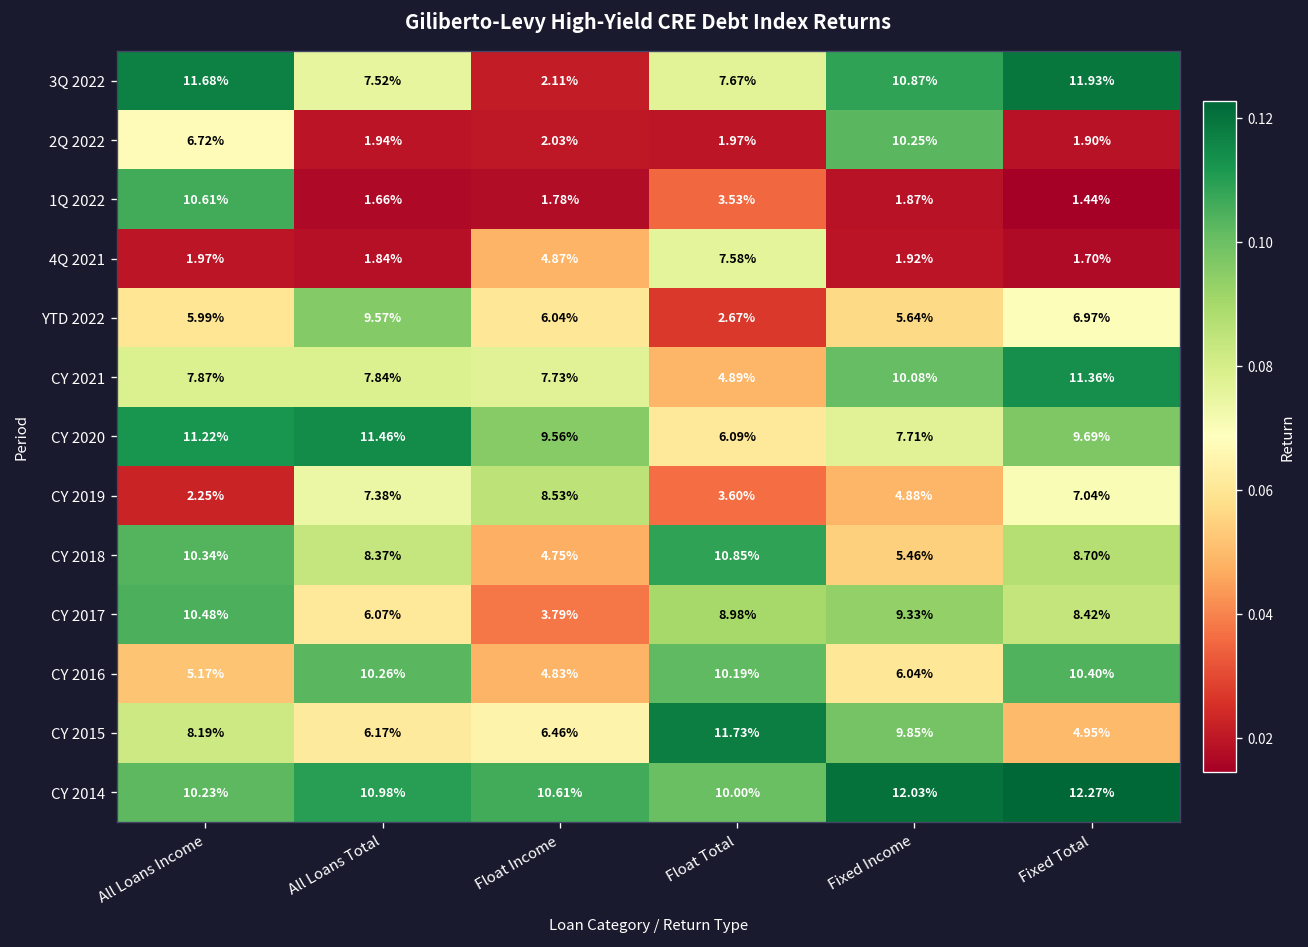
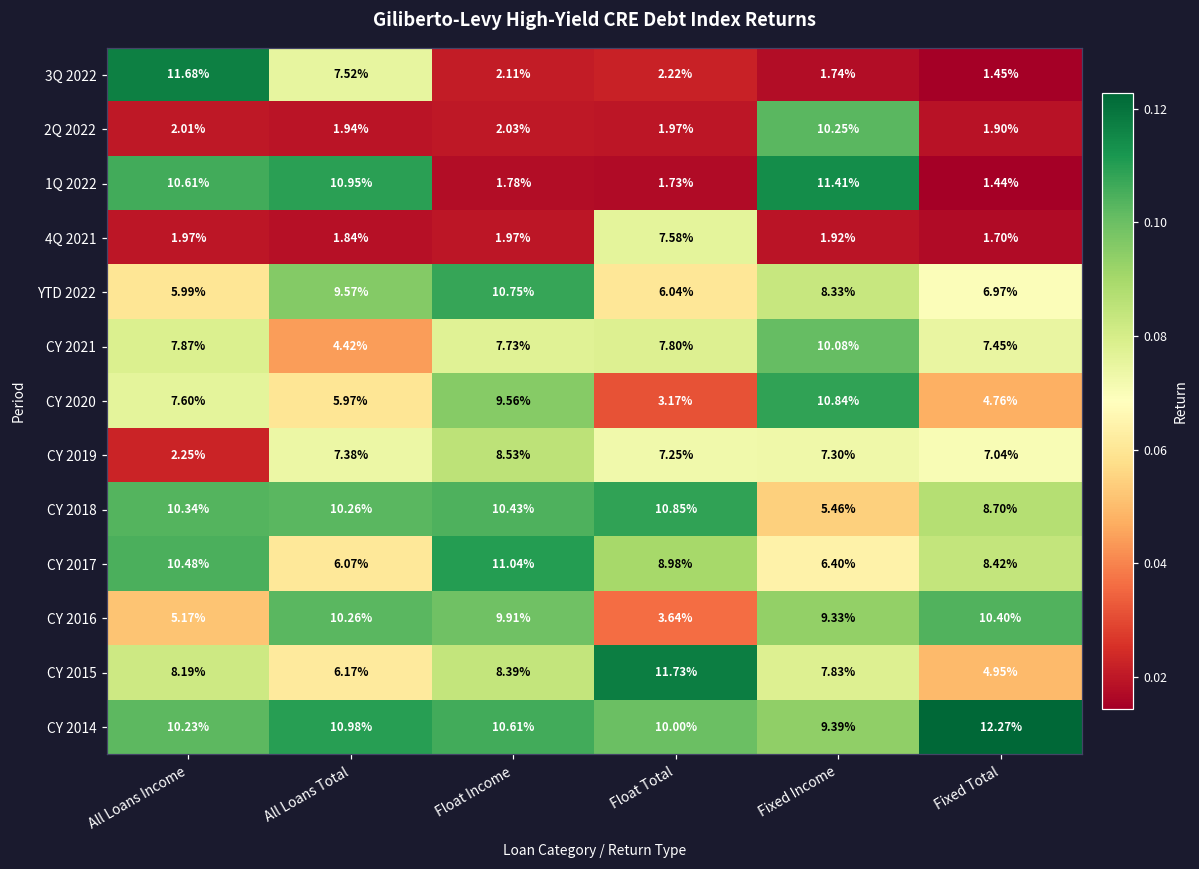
  {
    "3Q 2022": {
      "All Loans Income": "11.68%",
      "All Loans Total": "7.52%",
      "Float Income": "2.11%",
-     "Float Total": "7.67%",
-     "Fixed Income": "10.87%",
-     "Fixed Total": "11.93%"
+     "Float Total": "2.22%",
+     "Fixed Income": "1.74%",
+     "Fixed Total": "1.45%"
    },
    "2Q 2022": {
-     "All Loans Income": "6.72%",
+     "All Loans Income": "2.01%",
      "All Loans Total": "1.94%",
      "Float Income": "2.03%",
      "Float Total": "1.97%",
      "Fixed Income": "10.25%",
      "Fixed Total": "1.90%"
    },
    "1Q 2022": {
      "All Loans Income": "10.61%",
-     "All Loans Total": "1.66%",
+     "All Loans Total": "10.95%",
      "Float Income": "1.78%",
-     "Float Total": "3.53%",
-     "Fixed Income": "1.87%",
+     "Float Total": "1.73%",
+     "Fixed Income": "11.41%",
      "Fixed Total": "1.44%"
    },
    "4Q 2021": {
      "All Loans Income": "1.97%",
      "All Loans Total": "1.84%",
-     "Float Income": "4.87%",
+     "Float Income": "1.97%",
      "Float Total": "7.58%",
      "Fixed Income": "1.92%",
      "Fixed Total": "1.70%"
    },
    "YTD 2022": {
      "All Loans Income": "5.99%",
      "All Loans Total": "9.57%",
-     "Float Income": "6.04%",
-     "Float Total": "2.67%",
-     "Fixed Income": "5.64%",
+     "Float Income": "10.75%",
+     "Float Total": "6.04%",
+     "Fixed Income": "8.33%",
      "Fixed Total": "6.97%"
    },
    "CY 2021": {
      "All Loans Income": "7.87%",
-     "All Loans Total": "7.84%",
+     "All Loans Total": "4.42%",
      "Float Income": "7.73%",
-     "Float Total": "4.89%",
+     "Float Total": "7.80%",
      "Fixed Income": "10.08%",
-     "Fixed Total": "11.36%"
+     "Fixed Total": "7.45%"
    },
    "CY 2020": {
-     "All Loans Income": "11.22%",
-     "All Loans Total": "11.46%",
+     "All Loans Income": "7.60%",
+     "All Loans Total": "5.97%",
      "Float Income": "9.56%",
-     "Float Total": "6.09%",
-     "Fixed Income": "7.71%",
-     "Fixed Total": "9.69%"
+     "Float Total": "3.17%",
+     "Fixed Income": "10.84%",
+     "Fixed Total": "4.76%"
    },
    "CY 2019": {
      "All Loans Income": "2.25%",
      "All Loans Total": "7.38%",
      "Float Income": "8.53%",
-     "Float Total": "3.60%",
-     "Fixed Income": "4.88%",
+     "Float Total": "7.25%",
+     "Fixed Income": "7.30%",
      "Fixed Total": "7.04%"
    },
    "CY 2018": {
      "All Loans Income": "10.34%",
-     "All Loans Total": "8.37%",
-     "Float Income": "4.75%",
+     "All Loans Total": "10.26%",
+     "Float Income": "10.43%",
      "Float Total": "10.85%",
      "Fixed Income": "5.46%",
      "Fixed Total": "8.70%"
    },
    "CY 2017": {
      "All Loans Income": "10.48%",
      "All Loans Total": "6.07%",
-     "Float Income": "3.79%",
+     "Float Income": "11.04%",
      "Float Total": "8.98%",
-     "Fixed Income": "9.33%",
+     "Fixed Income": "6.40%",
      "Fixed Total": "8.42%"
    },
    "CY 2016": {
      "All Loans Income": "5.17%",
      "All Loans Total": "10.26%",
-     "Float Income": "4.83%",
-     "Float Total": "10.19%",
-     "Fixed Income": "6.04%",
+     "Float Income": "9.91%",
+     "Float Total": "3.64%",
+     "Fixed Income": "9.33%",
      "Fixed Total": "10.40%"
    },
    "CY 2015": {
      "All Loans Income": "8.19%",
      "All Loans Total": "6.17%",
-     "Float Income": "6.46%",
+     "Float Income": "8.39%",
      "Float Total": "11.73%",
-     "Fixed Income": "9.85%",
+     "Fixed Income": "7.83%",
      "Fixed Total": "4.95%"
    },
    "CY 2014": {
      "All Loans Income": "10.23%",
      "All Loans Total": "10.98%",
      "Float Income": "10.61%",
      "Float Total": "10.00%",
-     "Fixed Income": "12.03%",
+     "Fixed Income": "9.39%",
      "Fixed Total": "12.27%"
    }
  }
